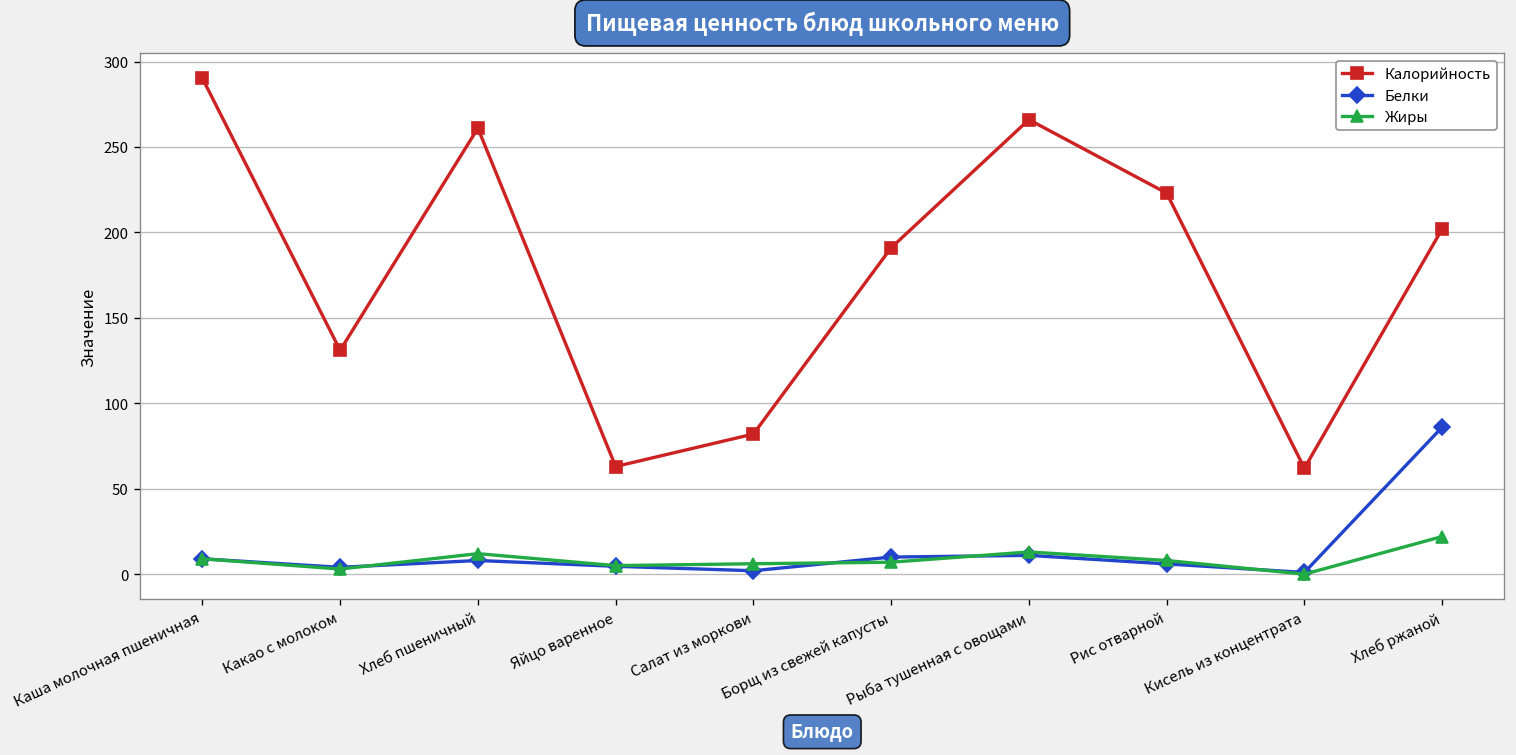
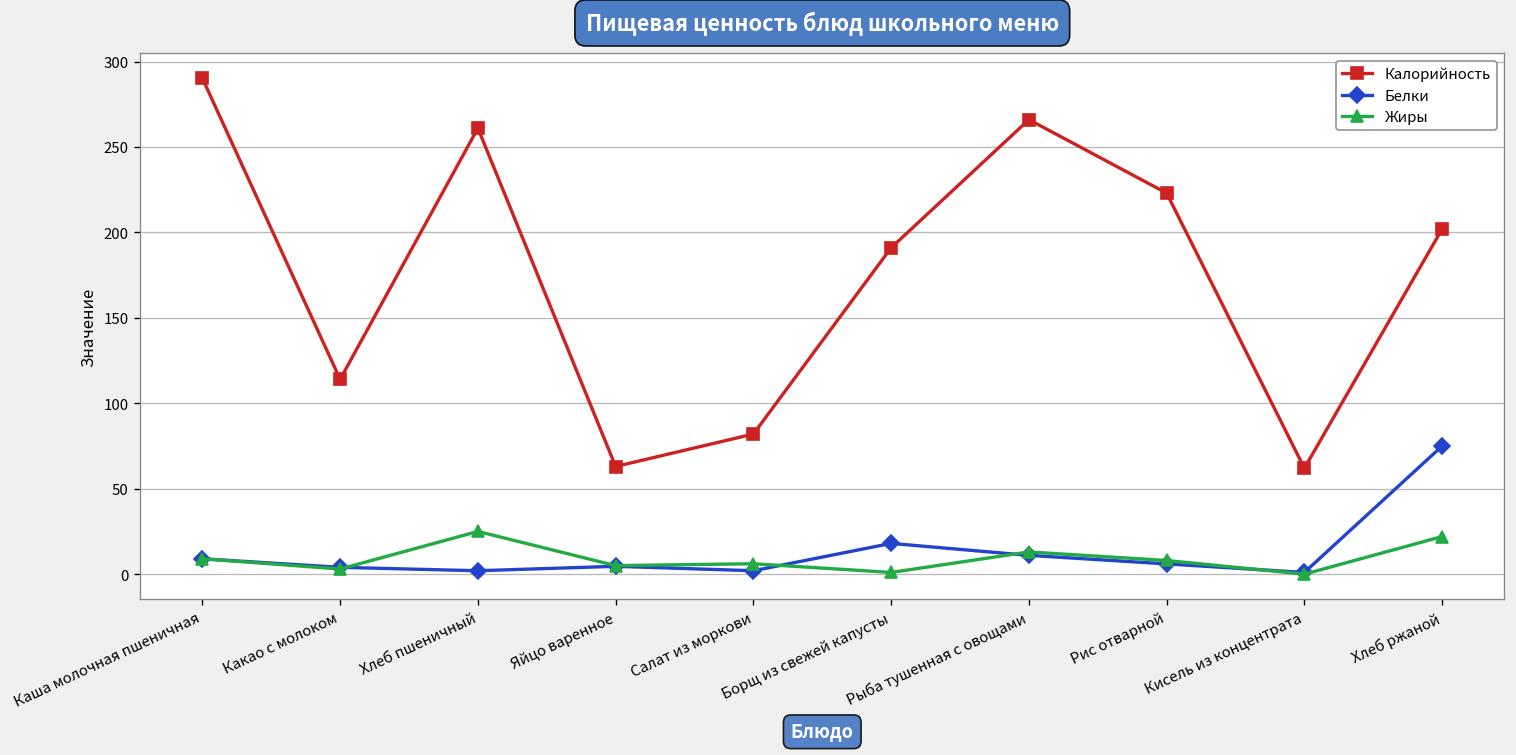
  {
    "Калорийность": {
      "Каша молочная пшеничная": 290,
-     "Какао с молоком": 131,
+     "Какао с молоком": 114,
      "Хлеб пшеничный": 261,
      "Яйцо варенное": 63,
      "Салат из моркови": 82,
      "Борщ из свежей капусты": 191,
      "Рыба тушенная с овощами": 266,
      "Рис отварной": 223,
      "Кисель из концентрата": 62,
      "Хлеб ржаной": 202
    },
    "Белки": {
-     "Хлеб пшеничный": 8,
+     "Хлеб пшеничный": 2,
      "Салат из моркови": 2,
-     "Борщ из свежей капусты": 10,
+     "Борщ из свежей капусты": 18,
      "Рыба тушенная с овощами": 11,
      "Рис отварной": 6,
-     "Хлеб ржаной": 86
+     "Хлеб ржаной": 75
    },
    "Жиры": {
-     "Хлеб пшеничный": 12,
+     "Хлеб пшеничный": 25,
      "Салат из моркови": 6,
-     "Борщ из свежей капусты": 7,
+     "Борщ из свежей капусты": 1,
      "Рыба тушенная с овощами": 13,
      "Рис отварной": 8,
      "Хлеб ржаной": 22
    }
  }
